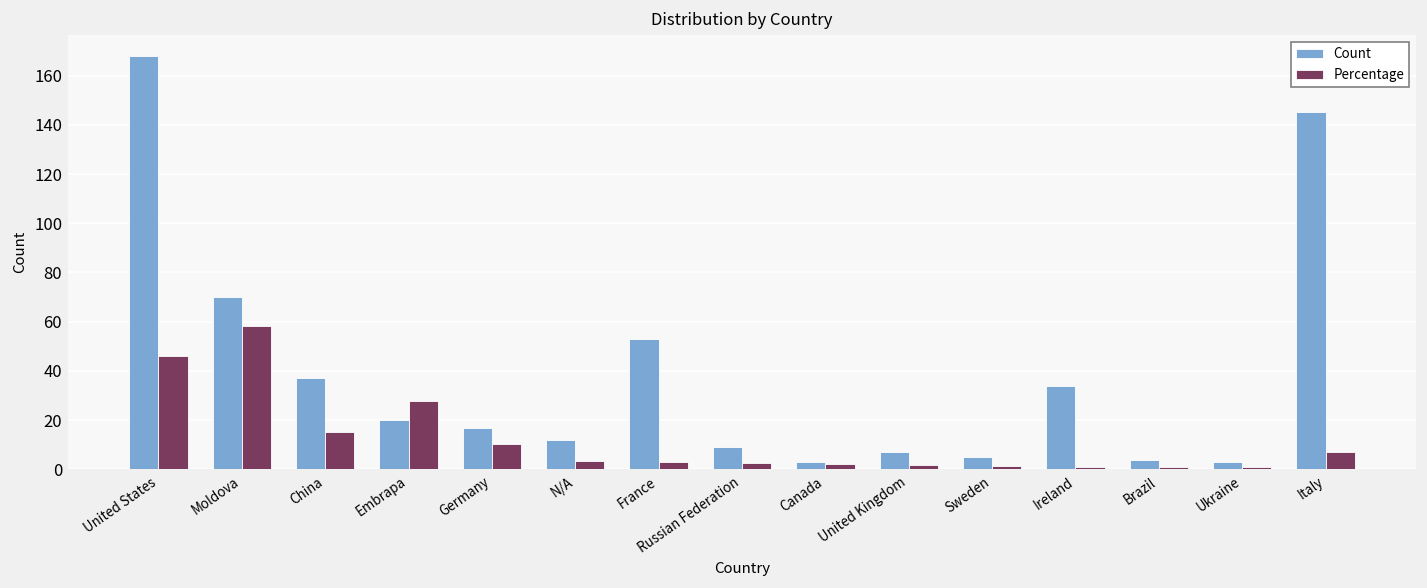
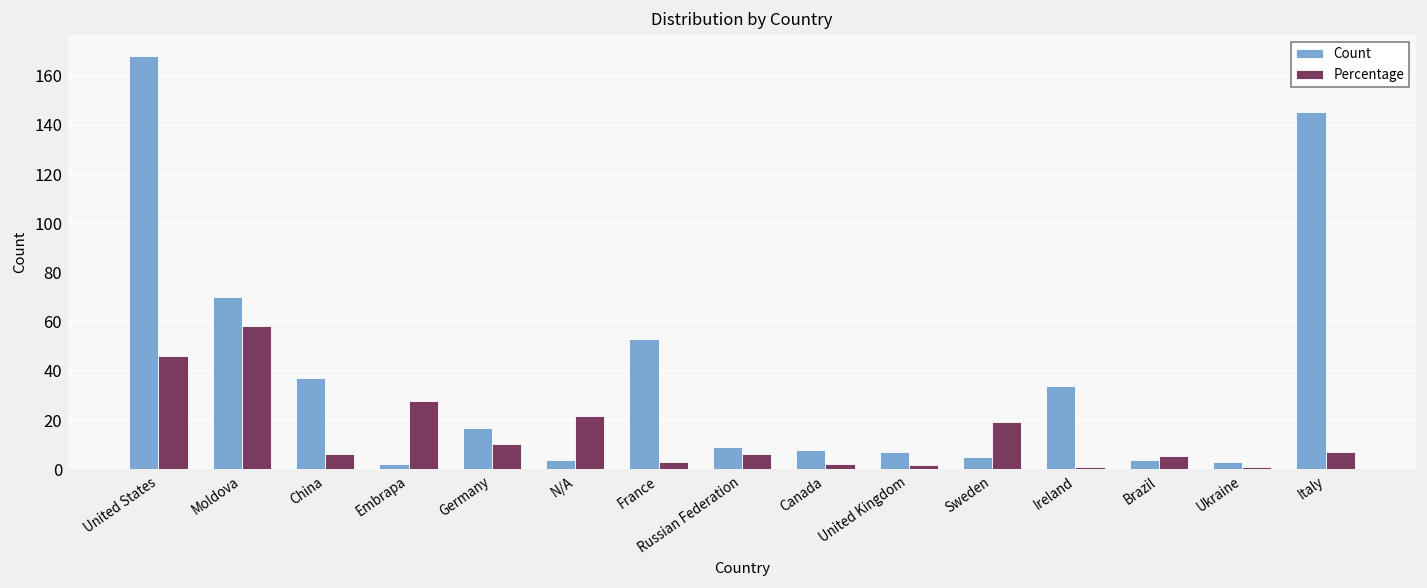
  {
    "Count": {
      "United States": 168,
      "Moldova": 70,
      "China": 37,
-     "Embrapa": 20,
+     "Embrapa": 2,
      "Germany": 17,
-     "N/A": 12,
+     "N/A": 4,
      "France": 53,
      "Russian Federation": 9,
-     "Canada": 3,
+     "Canada": 8,
      "United Kingdom": 7,
      "Sweden": 5,
      "Ireland": 34,
      "Brazil": 4,
      "Ukraine": 3,
      "Italy": 145
    },
    "Percentage": {
      "United States": 46,
      "Moldova": 58,
-     "China": 15,
+     "China": 6,
      "Embrapa": 28,
      "Germany": 10,
-     "N/A": 3,
+     "N/A": 22,
      "France": 3,
-     "Russian Federation": 2,
+     "Russian Federation": 6,
      "Canada": 2,
      "United Kingdom": 2,
-     "Sweden": 1,
-     "Brazil": 1,
+     "Sweden": 19,
+     "Brazil": 6,
      "Italy": 7
    }
  }
